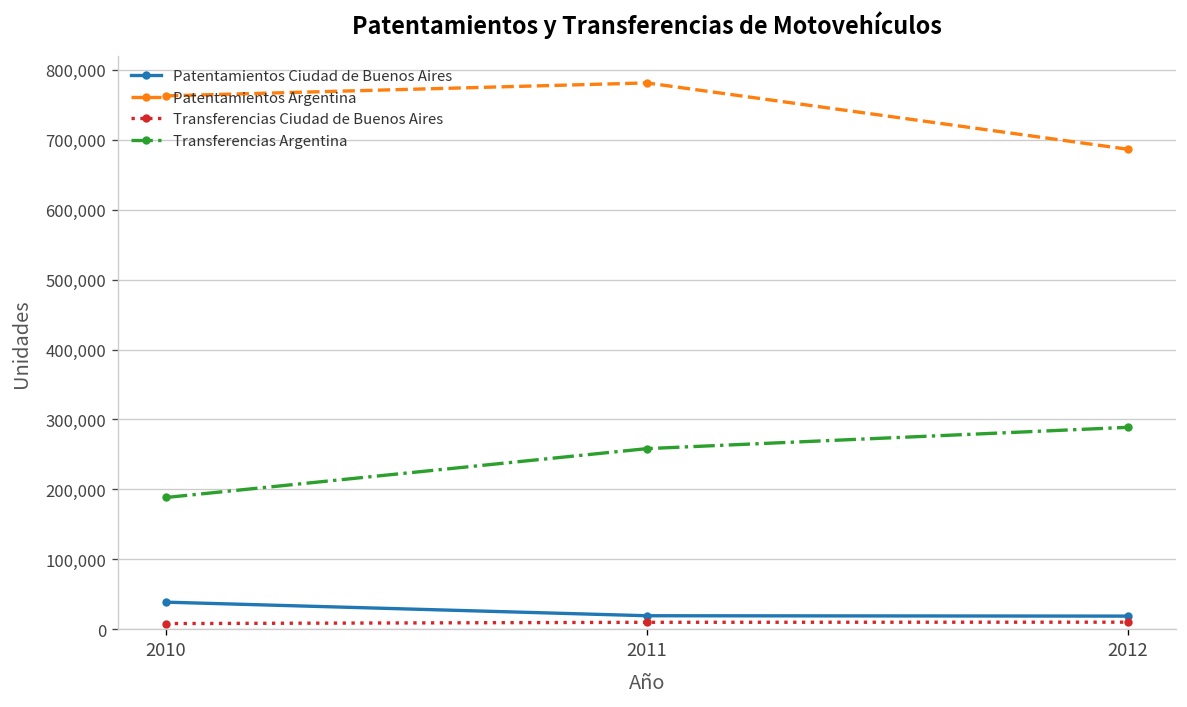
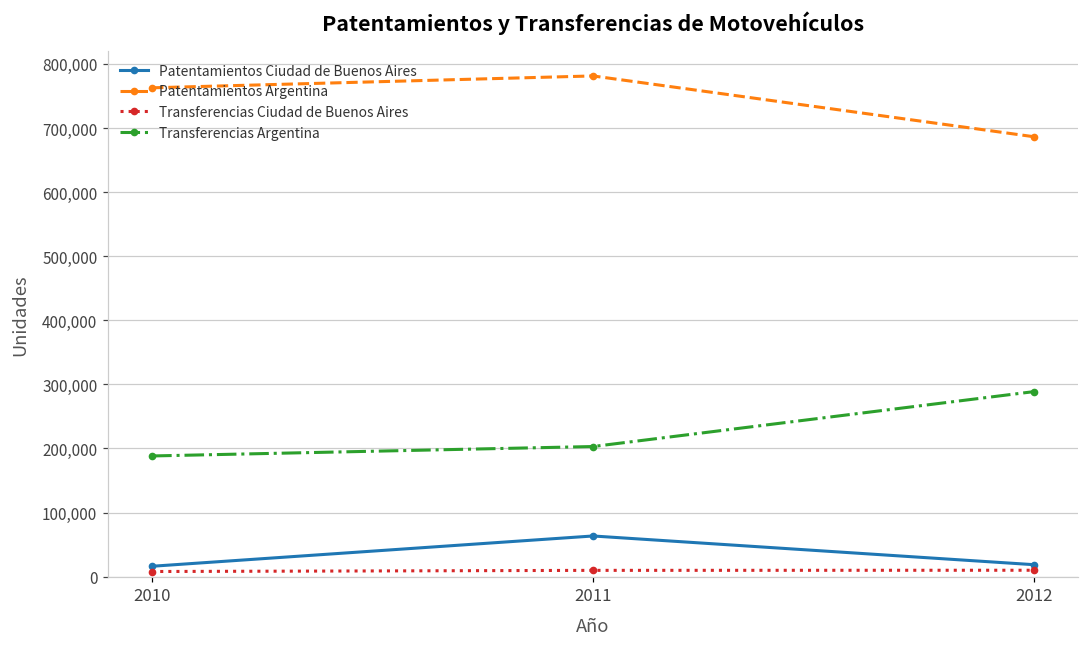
  {
    "Patentamientos Ciudad de Buenos Aires": {
-     "2010": "40,000",
-     "2011": "20,000",
+     "2010": "20,000",
+     "2011": "60,000",
      "2012": "20,000"
    },
    "Patentamientos Argentina": {
      "2010": "760,000",
      "2011": "780,000",
      "2012": "690,000"
    },
    "Transferencias Ciudad de Buenos Aires": {
      "2010": "10,000",
      "2011": "10,000",
      "2012": "10,000"
    },
    "Transferencias Argentina": {
      "2010": "190,000",
-     "2011": "260,000",
+     "2011": "200,000",
      "2012": "290,000"
    }
  }
